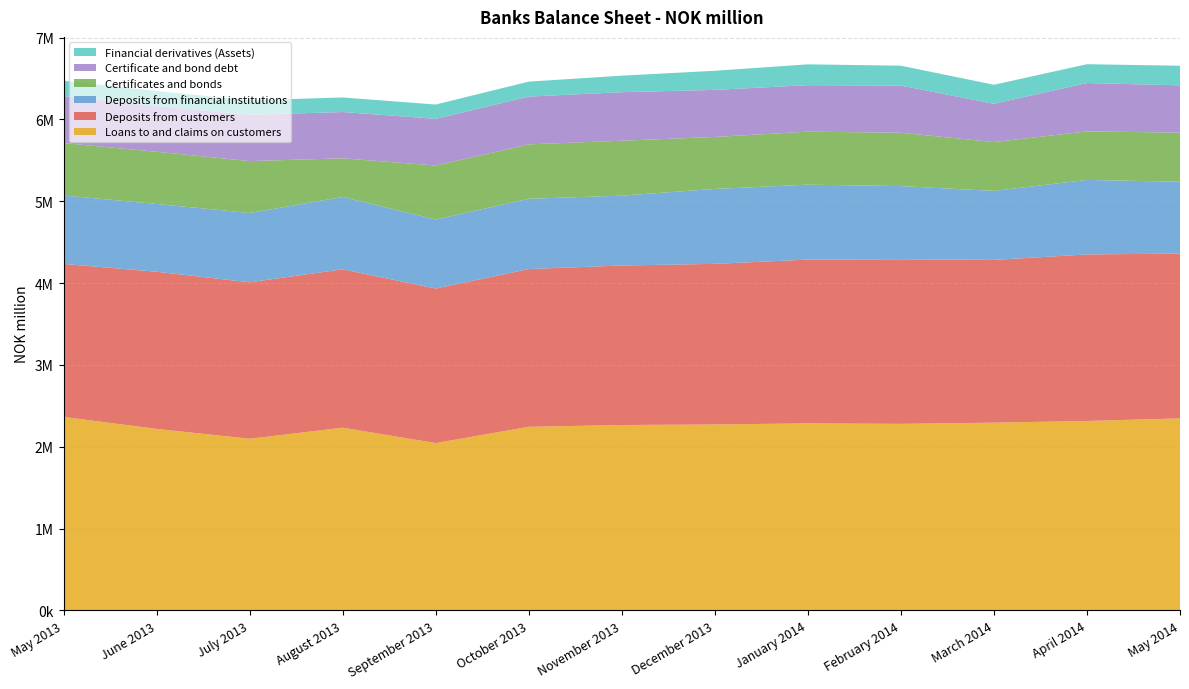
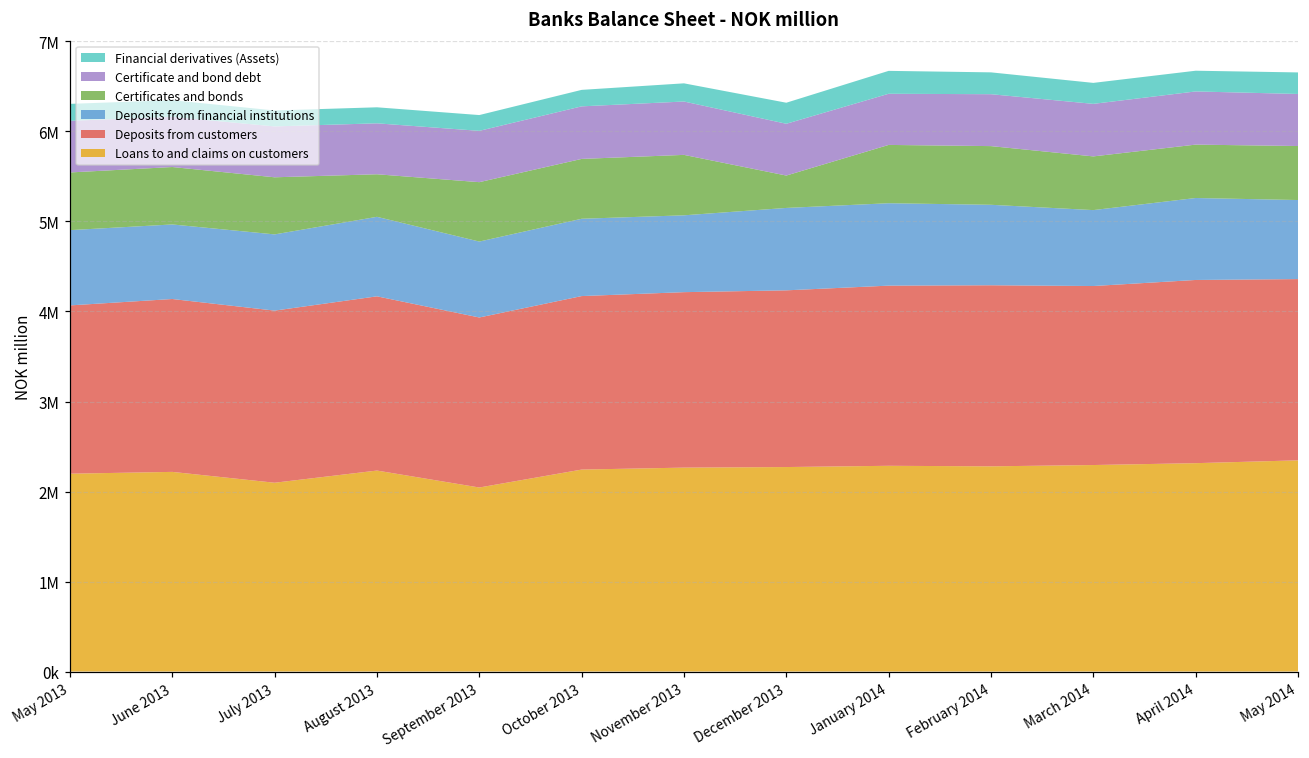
  {
    "Loans to and claims on customers": {
-     "May 2013": 2400000,
+     "May 2013": 2200000,
      "June 2013": 2200000,
      "July 2013": 2100000,
      "August 2013": 2200000,
      "September 2013": 2000000,
      "October 2013": 2200000,
      "November 2013": 2300000,
      "December 2013": 2300000,
      "January 2014": 2300000,
      "February 2014": 2300000,
      "March 2014": 2300000,
      "April 2014": 2300000,
      "May 2014": 2300000
    },
    "Deposits from customers": {
      "May 2013": 1900000,
      "June 2013": 1900000,
      "July 2013": 1900000,
      "August 2013": 1900000,
      "September 2013": 1900000,
      "October 2013": 1900000,
      "November 2013": 1900000,
      "December 2013": 2000000,
      "January 2014": 2000000,
      "February 2014": 2000000,
      "March 2014": 2000000,
      "April 2014": 2000000,
      "May 2014": 2000000
    },
    "Certificates and bonds": {
      "May 2013": 600000,
      "June 2013": 600000,
      "July 2013": 600000,
      "August 2013": 500000,
      "September 2013": 700000,
      "October 2013": 700000,
      "November 2013": 700000,
-     "December 2013": 600000,
+     "December 2013": 400000,
      "January 2014": 600000,
      "February 2014": 700000,
      "March 2014": 600000,
      "April 2014": 600000,
      "May 2014": 600000
    },
    "Certificate and bond debt": {
      "May 2013": 600000,
      "August 2013": 600000,
      "September 2013": 600000,
      "October 2013": 600000,
      "November 2013": 600000,
      "December 2013": 600000,
      "January 2014": 600000,
      "February 2014": 600000,
-     "March 2014": 500000,
+     "March 2014": 600000,
      "April 2014": 600000,
      "May 2014": 600000
    }
  }
